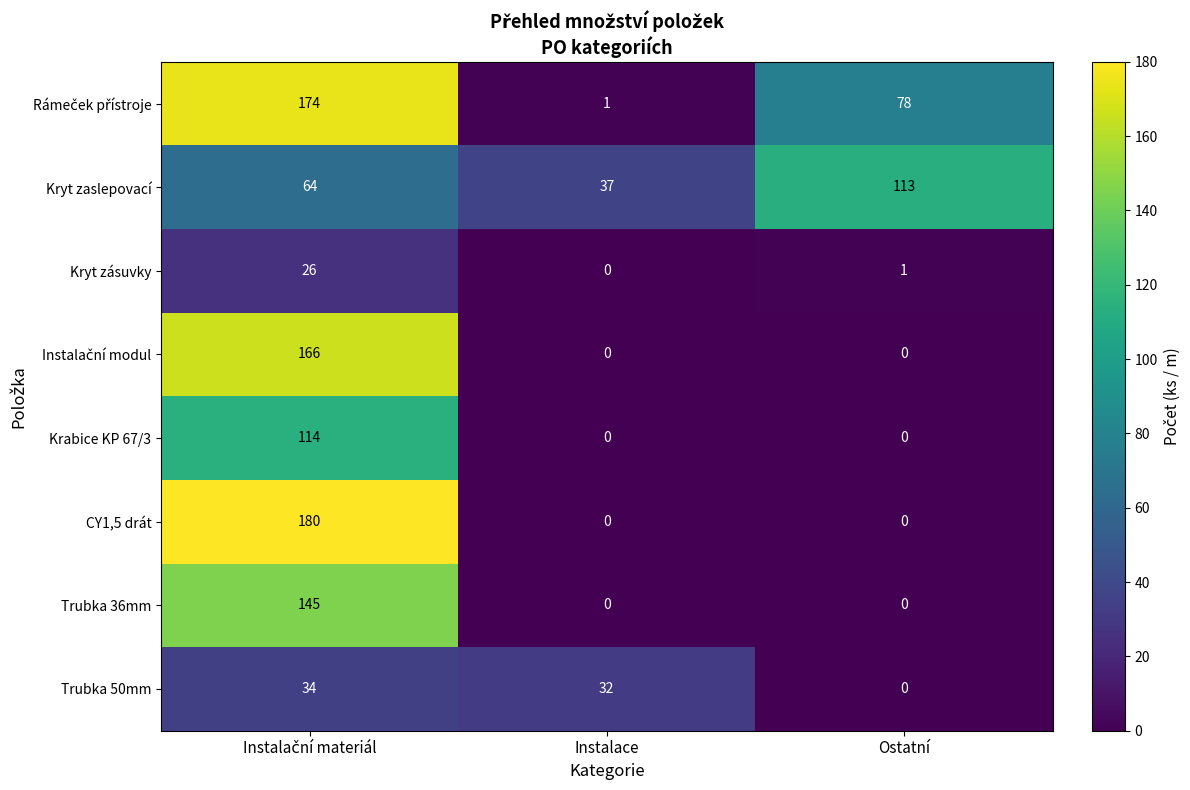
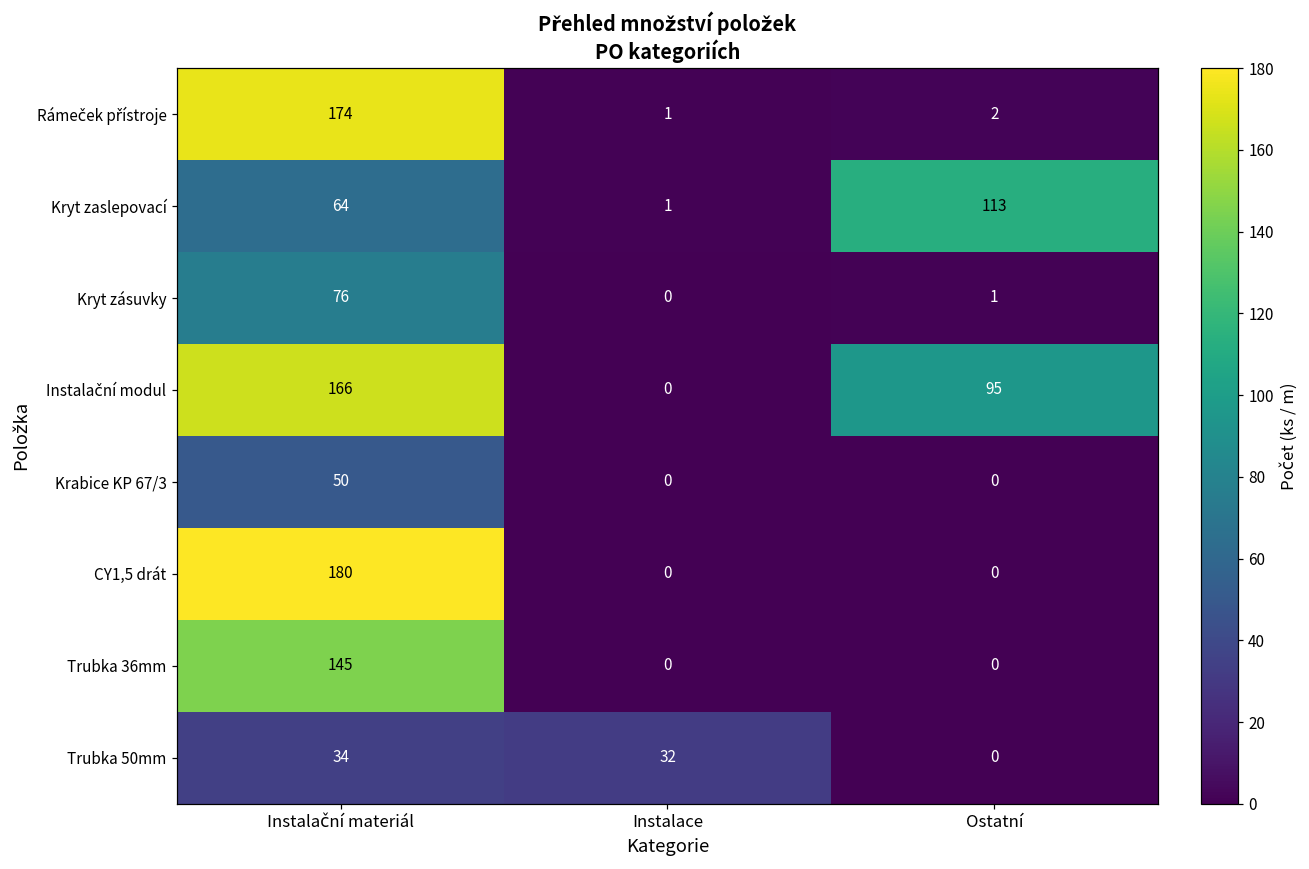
  {
    "Rámeček přístroje": {
      "Instalační materiál": 174,
      "Instalace": 1,
-     "Ostatní": 78
+     "Ostatní": 2
    },
    "Kryt zaslepovací": {
      "Instalační materiál": 64,
-     "Instalace": 37,
+     "Instalace": 1,
      "Ostatní": 113
    },
    "Kryt zásuvky": {
-     "Instalační materiál": 26,
+     "Instalační materiál": 76,
      "Instalace": 0,
      "Ostatní": 1
    },
    "Instalační modul": {
      "Instalační materiál": 166,
      "Instalace": 0,
-     "Ostatní": 0
+     "Ostatní": 95
    },
    "Krabice KP 67/3": {
-     "Instalační materiál": 114,
+     "Instalační materiál": 50,
      "Instalace": 0,
      "Ostatní": 0
    },
    "CY1,5 drát": {
      "Instalační materiál": 180,
      "Instalace": 0,
      "Ostatní": 0
    },
    "Trubka 36mm": {
      "Instalační materiál": 145,
      "Instalace": 0,
      "Ostatní": 0
    },
    "Trubka 50mm": {
      "Instalační materiál": 34,
      "Instalace": 32,
      "Ostatní": 0
    }
  }
